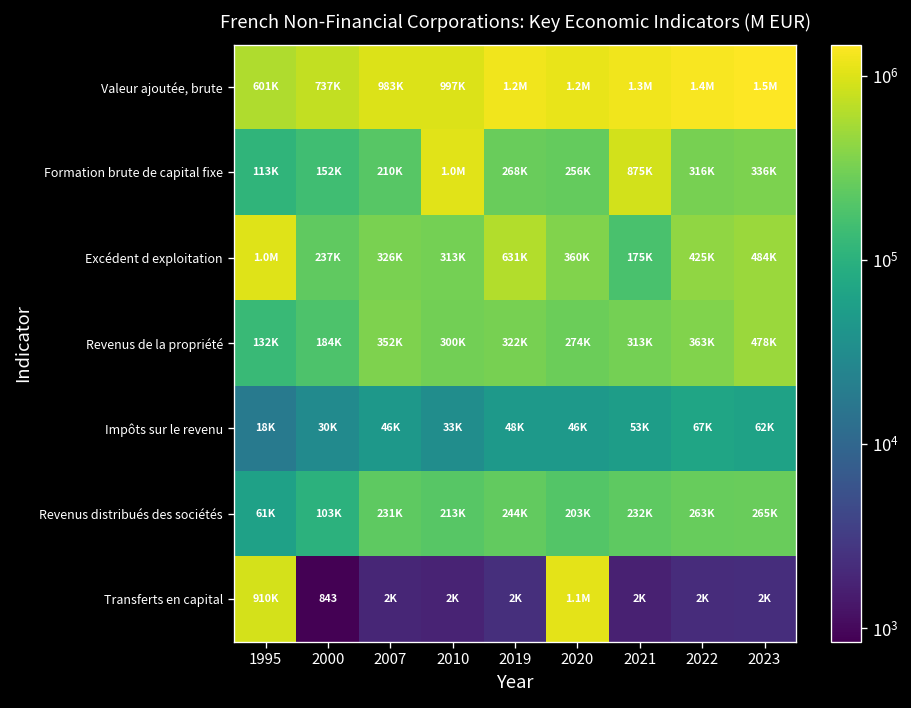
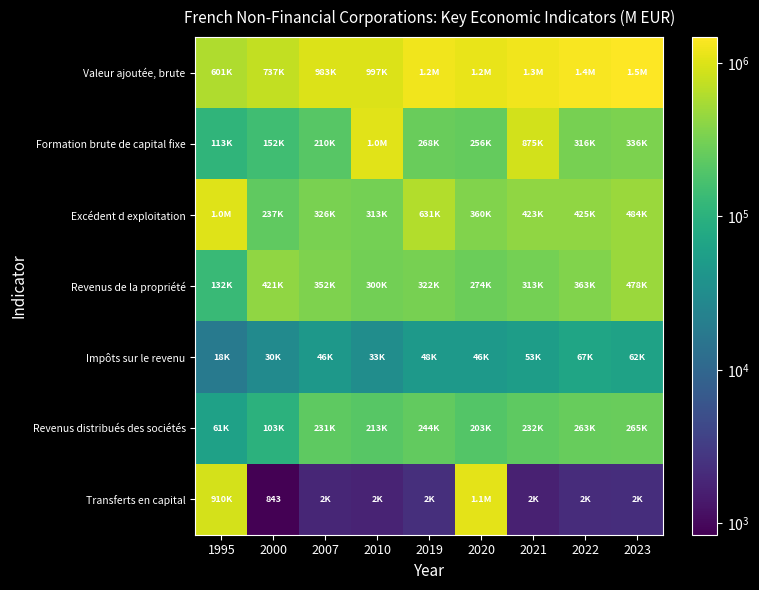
  {
    "Valeur ajoutée, brute": {
      "1995": "601K",
      "2000": "737K",
      "2007": "983K",
      "2010": "997K",
      "2019": "1.2M",
      "2020": "1.2M",
      "2021": "1.3M",
      "2022": "1.4M",
      "2023": "1.5M"
    },
    "Formation brute de capital fixe": {
      "1995": "113K",
      "2000": "152K",
      "2007": "210K",
      "2010": "1.0M",
      "2019": "268K",
      "2020": "256K",
      "2021": "875K",
      "2022": "316K",
      "2023": "336K"
    },
    "Excédent d exploitation": {
      "1995": "1.0M",
      "2000": "237K",
      "2007": "326K",
      "2010": "313K",
      "2019": "631K",
      "2020": "360K",
-     "2021": "175K",
+     "2021": "423K",
      "2022": "425K",
      "2023": "484K"
    },
    "Revenus de la propriété": {
      "1995": "132K",
-     "2000": "184K",
+     "2000": "421K",
      "2007": "352K",
      "2010": "300K",
      "2019": "322K",
      "2020": "274K",
      "2021": "313K",
      "2022": "363K",
      "2023": "478K"
    },
    "Impôts sur le revenu": {
      "1995": "18K",
      "2000": "30K",
      "2007": "46K",
      "2010": "33K",
      "2019": "48K",
      "2020": "46K",
      "2021": "53K",
      "2022": "67K",
      "2023": "62K"
    },
    "Revenus distribués des sociétés": {
      "1995": "61K",
      "2000": "103K",
      "2007": "231K",
      "2010": "213K",
      "2019": "244K",
      "2020": "203K",
      "2021": "232K",
      "2022": "263K",
      "2023": "265K"
    },
    "Transferts en capital": {
      "1995": "910K",
      "2000": "843",
      "2007": "2K",
      "2010": "2K",
      "2019": "2K",
      "2020": "1.1M",
      "2021": "2K",
      "2022": "2K",
      "2023": "2K"
    }
  }
